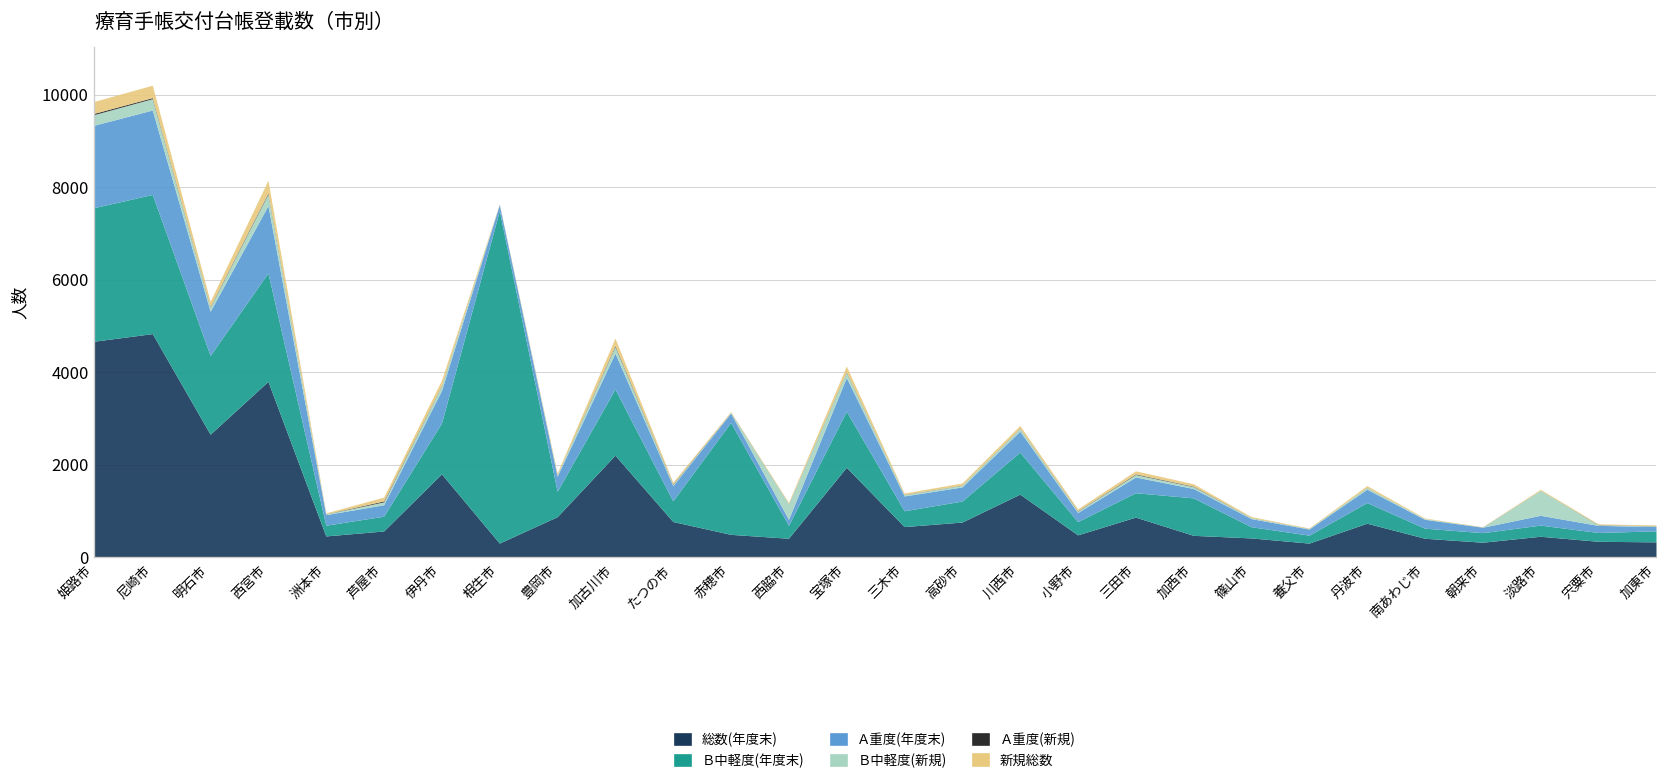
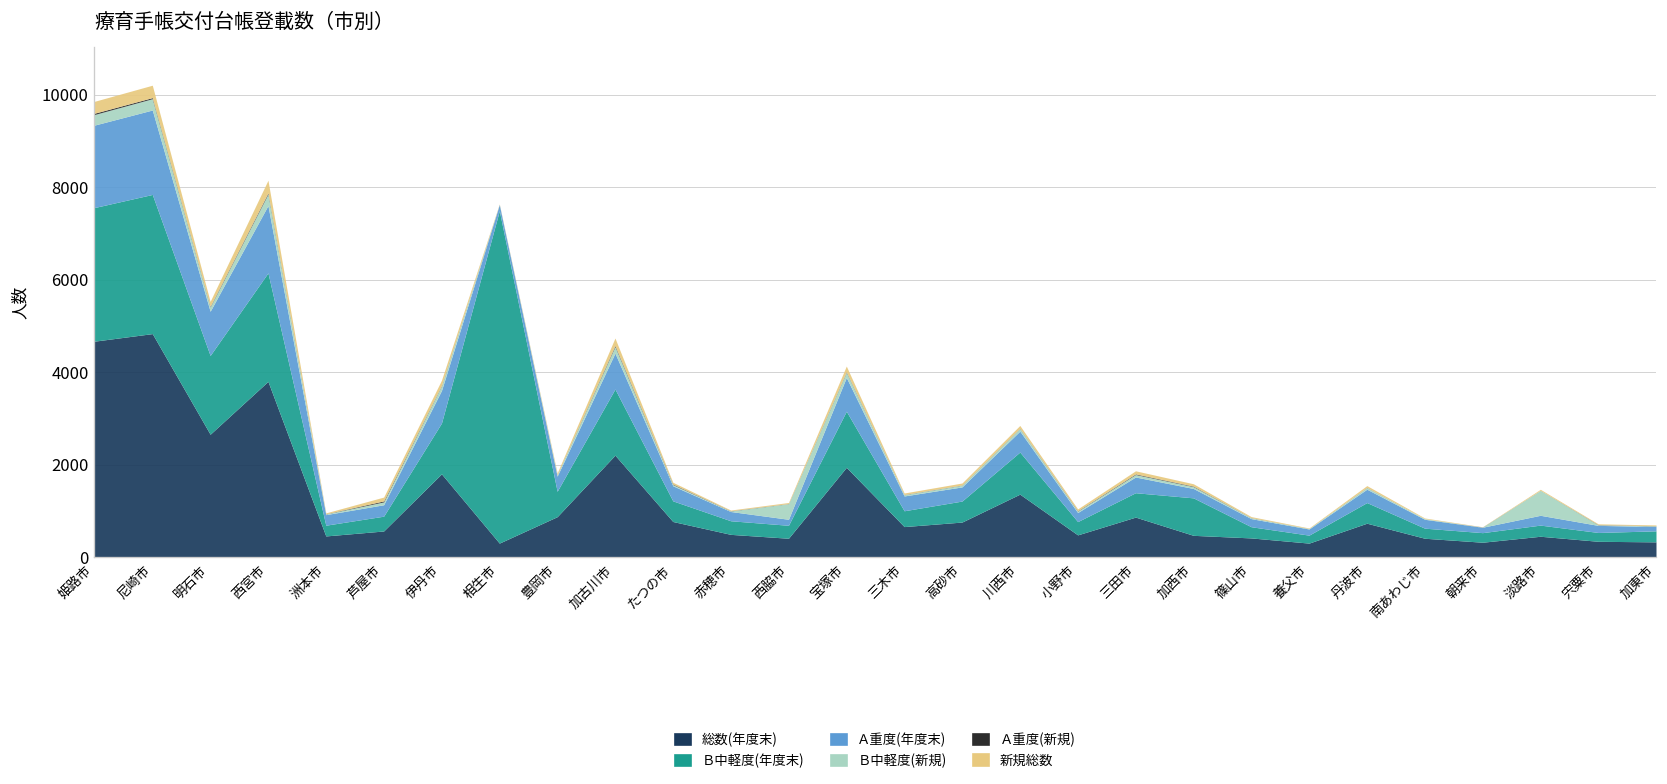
  {
    "Ｂ中軽度(年度末)": {
      "姫路市": 2900,
      "尼崎市": 3000,
      "明石市": 1700,
      "西宮市": 2300,
      "洲本市": 200,
      "芦屋市": 300,
      "伊丹市": 1100,
      "相生市": 7200,
      "豊岡市": 500,
      "加古川市": 1400,
      "たつの市": 400,
-     "赤穂市": 2400,
+     "赤穂市": 300,
      "西脇市": 300,
      "宝塚市": 1200,
      "三木市": 300,
      "高砂市": 500,
      "川西市": 900,
      "小野市": 300,
      "三田市": 500,
      "加西市": 800,
      "篠山市": 200,
      "養父市": 200,
      "丹波市": 400,
      "南あわじ市": 200,
      "朝来市": 200,
      "淡路市": 200,
      "宍粟市": 200,
      "加東市": 200
    },
    "Ａ重度(年度末)": {
      "姫路市": 1800,
      "尼崎市": 1800,
      "明石市": 1000,
      "西宮市": 1500,
      "伊丹市": 700,
      "加古川市": 800,
      "西脇市": 100,
      "宝塚市": 700,
      "淡路市": 200
    },
    "新規総数": {
      "姫路市": 300,
      "尼崎市": 300,
      "明石市": 100,
      "西宮市": 300,
      "芦屋市": 100,
      "伊丹市": 100,
      "加古川市": 200,
      "宝塚市": 100
    }
  }
